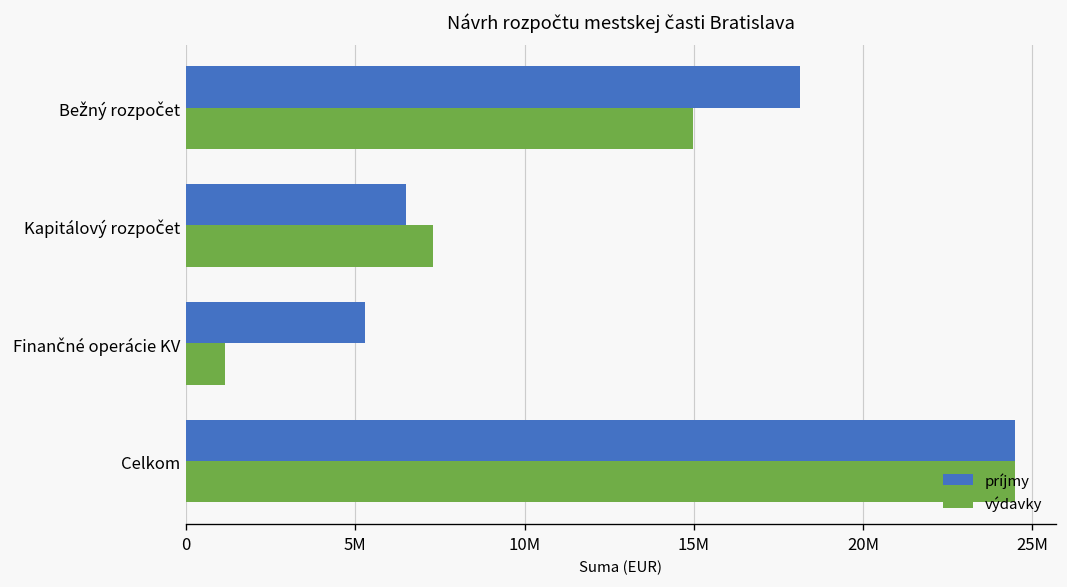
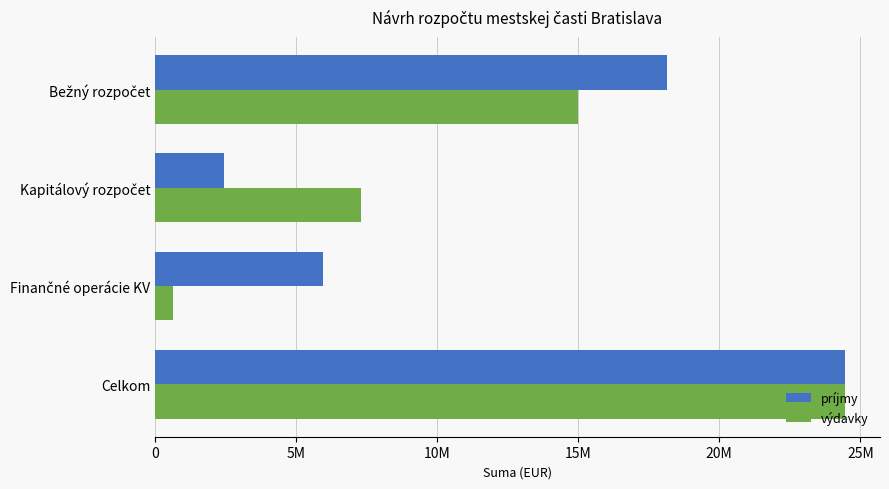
  {
    "príjmy": {
      "Bežný rozpočet": 18100000,
-     "Kapitálový rozpočet": 6500000,
-     "Finančné operácie KV": 5300000,
+     "Kapitálový rozpočet": 2400000,
+     "Finančné operácie KV": 6000000,
      "Celkom": 24500000
    },
    "výdavky": {
      "Bežný rozpočet": 15000000,
      "Kapitálový rozpočet": 7300000,
-     "Finančné operácie KV": 1200000,
+     "Finančné operácie KV": 600000,
      "Celkom": 24500000
    }
  }
